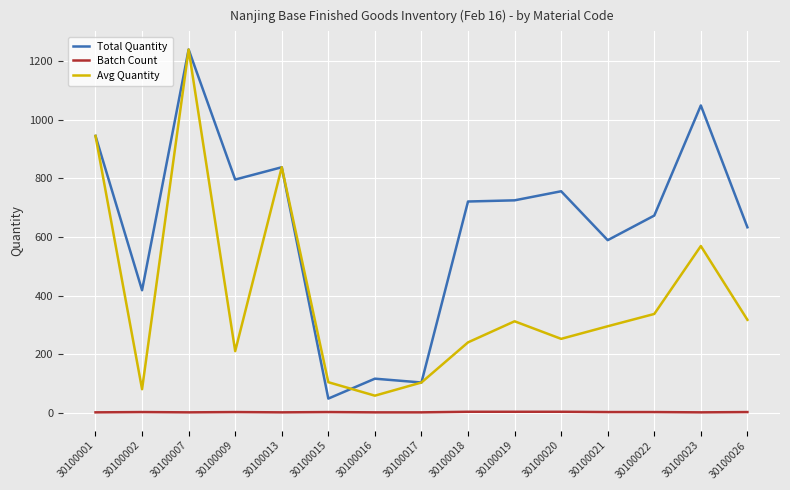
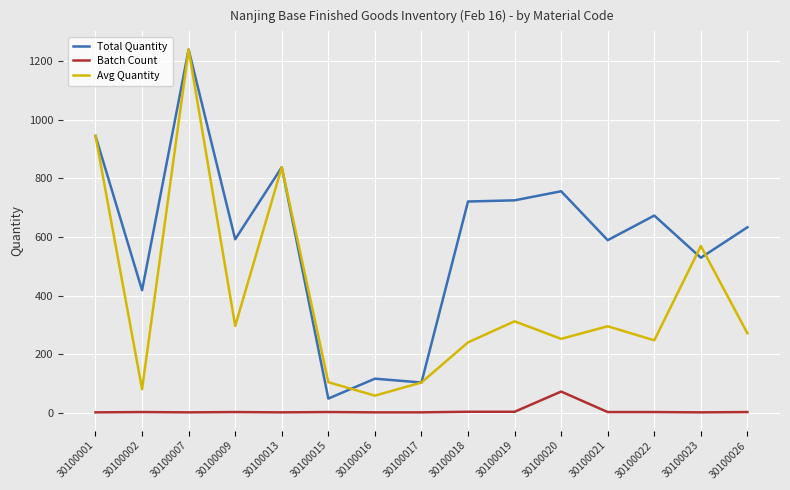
  {
    "Total Quantity": {
      "30100002": 420,
-     "30100009": 800,
+     "30100009": 590,
      "30100015": 50,
      "30100016": 120,
      "30100018": 720,
      "30100019": 730,
      "30100020": 760,
      "30100021": 590,
      "30100022": 670,
-     "30100023": 1050,
+     "30100023": 530,
      "30100026": 630
    },
    "Batch Count": {
      "30100001": 0,
      "30100002": 0,
      "30100007": 0,
      "30100009": 0,
      "30100013": 0,
      "30100015": 0,
      "30100016": 0,
      "30100017": 0,
      "30100018": 0,
      "30100019": 0,
-     "30100020": 0,
+     "30100020": 70,
      "30100021": 0,
      "30100022": 0,
      "30100023": 0,
      "30100026": 0
    },
    "Avg Quantity": {
      "30100002": 80,
-     "30100009": 210,
+     "30100009": 300,
      "30100015": 100,
      "30100016": 60,
      "30100018": 240,
      "30100019": 310,
      "30100020": 250,
      "30100021": 300,
-     "30100022": 340,
+     "30100022": 250,
      "30100023": 570,
-     "30100026": 320
+     "30100026": 270
    }
  }
